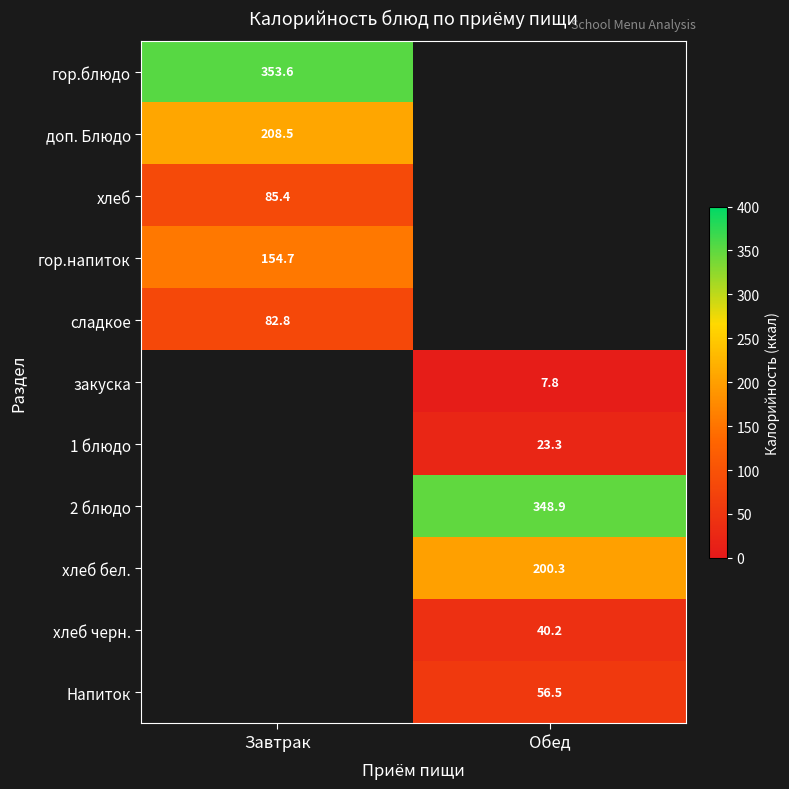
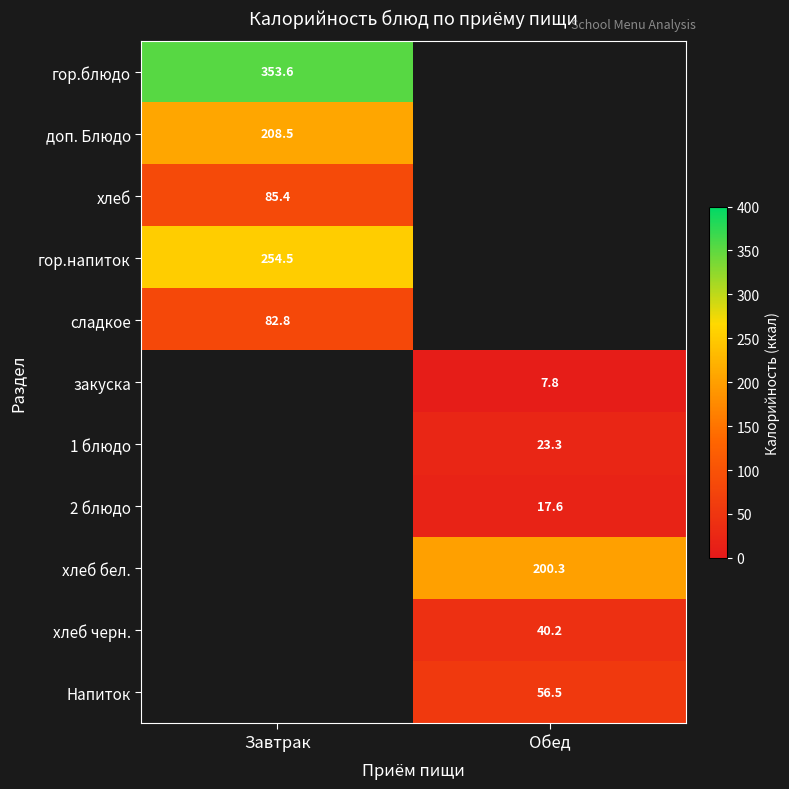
  {
    "гор.блюдо": {
      "Завтрак": 353.6
    },
    "доп. Блюдо": {
      "Завтрак": 208.5
    },
    "хлеб": {
      "Завтрак": 85.4
    },
    "гор.напиток": {
-     "Завтрак": 154.7
+     "Завтрак": 254.5
    },
    "сладкое": {
      "Завтрак": 82.8
    },
    "закуска": {
      "Обед": 7.8
    },
    "1 блюдо": {
      "Обед": 23.3
    },
    "2 блюдо": {
-     "Обед": 348.9
+     "Обед": 17.6
    },
    "хлеб бел.": {
      "Обед": 200.3
    },
    "хлеб черн.": {
      "Обед": 40.2
    },
    "Напиток": {
      "Обед": 56.5
    }
  }
